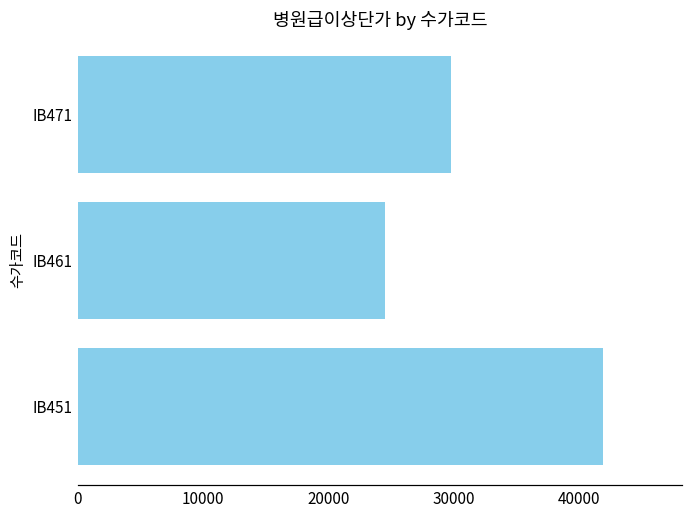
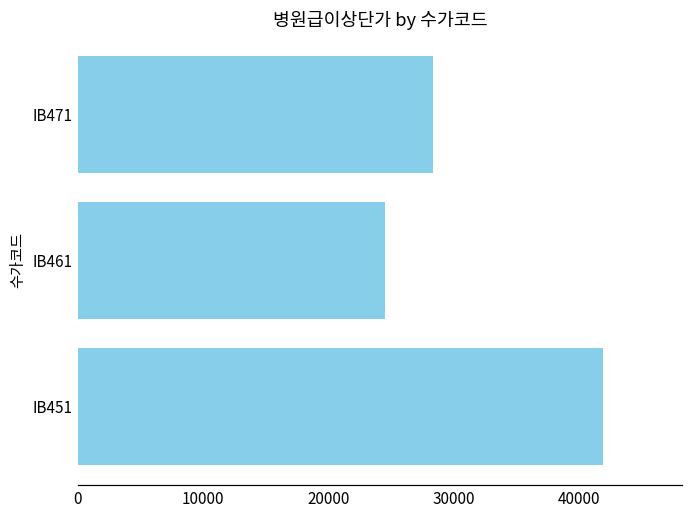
  {
-   "IB471": 29800,
+   "IB471": 28400,
    "IB461": 24600,
    "IB451": 42000
  }
